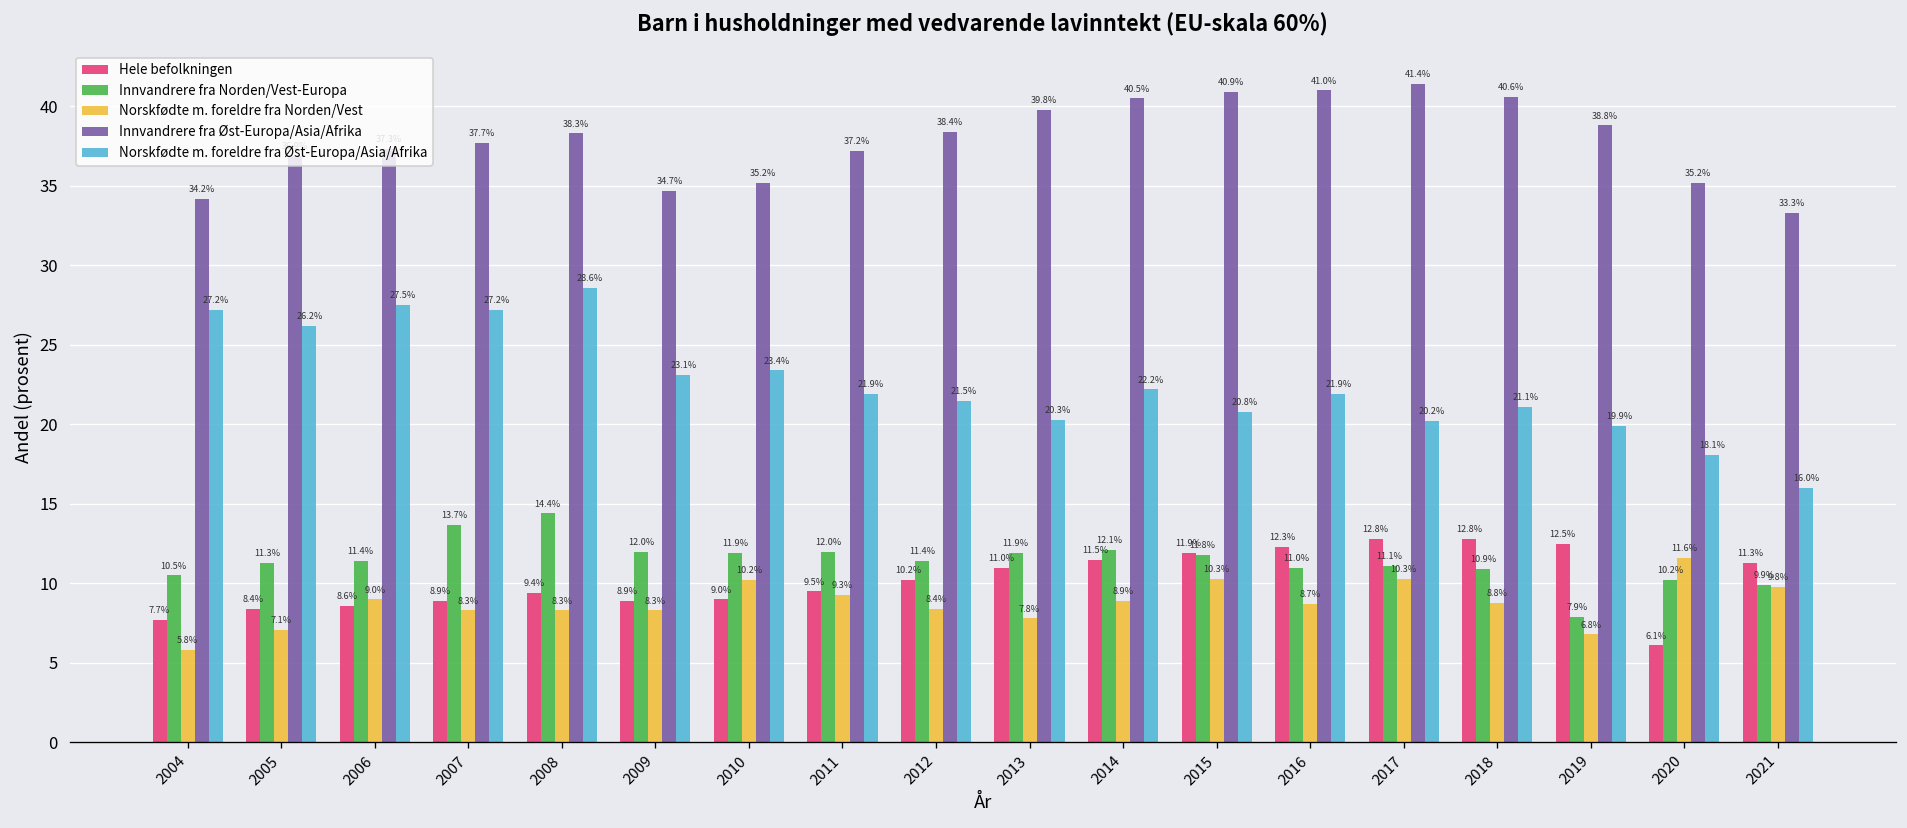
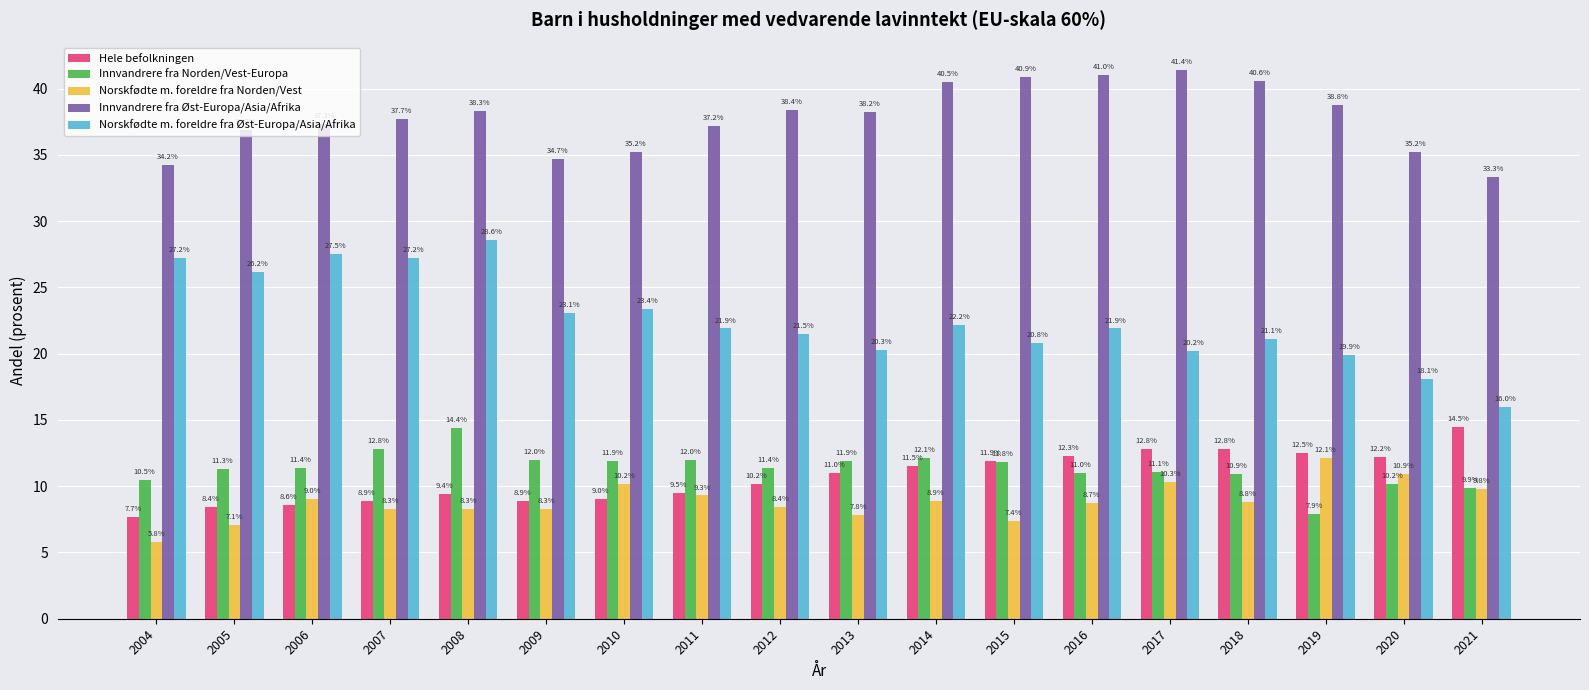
  {
    "Hele befolkningen": {
      "2004": "7.7%",
      "2005": "8.4%",
      "2006": "8.6%",
      "2007": "8.9%",
      "2008": "9.4%",
      "2009": "8.9%",
      "2010": "9.0%",
      "2011": "9.5%",
      "2012": "10.2%",
      "2013": "11.0%",
      "2014": "11.5%",
      "2016": "12.3%",
      "2017": "12.8%",
      "2018": "12.8%",
      "2019": "12.5%",
-     "2020": "6.1%",
-     "2021": "11.3%"
+     "2020": "12.2%",
+     "2021": "14.5%"
    },
    "Innvandrere fra Norden/Vest-Europa": {
      "2004": "10.5%",
      "2005": "11.3%",
      "2006": "11.4%",
-     "2007": "13.7%",
+     "2007": "12.8%",
      "2008": "14.4%",
      "2009": "12.0%",
      "2010": "11.9%",
      "2011": "12.0%",
      "2012": "11.4%",
      "2013": "11.9%",
      "2014": "12.1%",
      "2016": "11.0%",
      "2017": "11.1%",
      "2018": "10.9%",
      "2019": "7.9%",
      "2020": "10.2%"
    },
    "Norskfødte m. foreldre fra Norden/Vest": {
      "2004": "5.8%",
      "2005": "7.1%",
      "2006": "9.0%",
      "2007": "8.3%",
      "2008": "8.3%",
      "2009": "8.3%",
      "2010": "10.2%",
      "2011": "9.3%",
      "2012": "8.4%",
      "2013": "7.8%",
      "2014": "8.9%",
-     "2015": "10.3%",
+     "2015": "7.4%",
      "2016": "8.7%",
      "2017": "10.3%",
      "2018": "8.8%",
-     "2019": "6.8%",
-     "2020": "11.6%"
+     "2019": "12.1%",
+     "2020": "10.9%"
    },
    "Innvandrere fra Øst-Europa/Asia/Afrika": {
      "2004": "34.2%",
      "2007": "37.7%",
      "2008": "38.3%",
      "2009": "34.7%",
      "2010": "35.2%",
      "2011": "37.2%",
      "2012": "38.4%",
-     "2013": "39.8%",
+     "2013": "38.2%",
      "2014": "40.5%",
      "2015": "40.9%",
      "2016": "41.0%",
      "2017": "41.4%",
      "2018": "40.6%",
      "2019": "38.8%",
      "2020": "35.2%",
      "2021": "33.3%"
    },
    "Norskfødte m. foreldre fra Øst-Europa/Asia/Afrika": {
      "2004": "27.2%",
      "2005": "26.2%",
      "2006": "27.5%",
      "2007": "27.2%",
      "2008": "28.6%",
      "2009": "23.1%",
      "2010": "23.4%",
      "2011": "21.9%",
      "2012": "21.5%",
      "2013": "20.3%",
      "2014": "22.2%",
      "2015": "20.8%",
      "2016": "21.9%",
      "2017": "20.2%",
      "2018": "21.1%",
      "2019": "19.9%",
      "2020": "18.1%",
      "2021": "16.0%"
    }
  }
